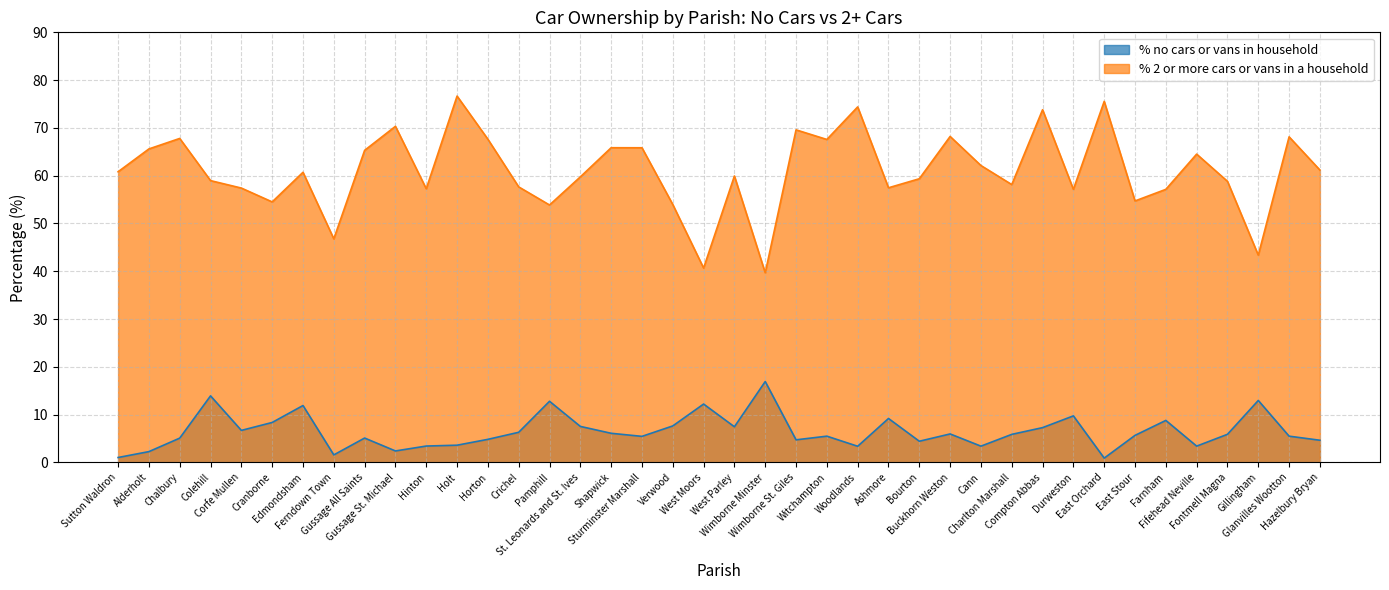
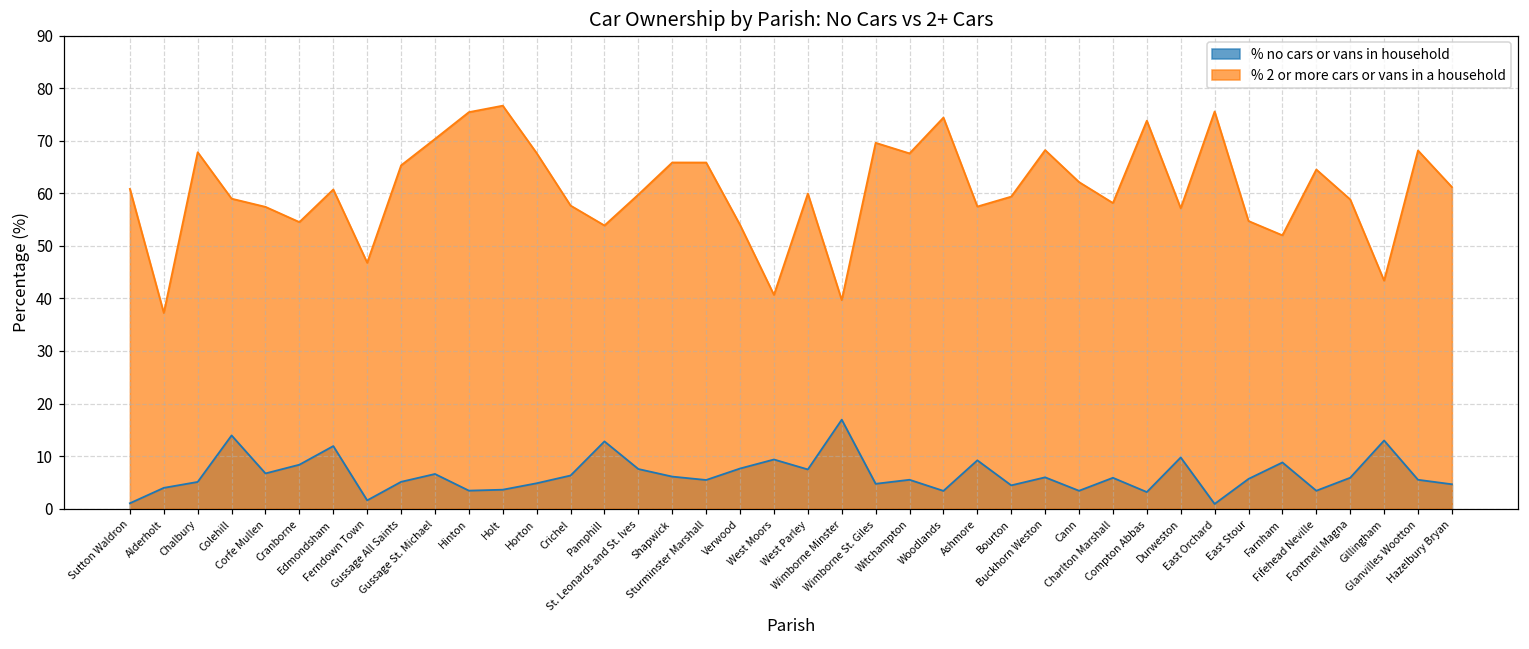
  {
    "% no cars or vans in household": {
      "Sutton Waldron": 1,
-     "Alderholt": 2,
+     "Alderholt": 4,
      "Chalbury": 5,
      "Colehill": 14,
      "Corfe Mullen": 7,
      "Cranborne": 8,
      "Edmondsham": 12,
      "Ferndown Town": 2,
      "Gussage All Saints": 5,
-     "Gussage St. Michael": 2,
+     "Gussage St. Michael": 7,
      "Hinton": 3,
      "Holt": 4,
      "Horton": 5,
      "Crichel": 6,
      "Pamphill": 13,
      "St. Leonards and St. Ives": 8,
      "Shapwick": 6,
      "Sturminster Marshall": 5,
      "Verwood": 8,
-     "West Moors": 12,
+     "West Moors": 9,
      "West Parley": 7,
      "Wimborne Minster": 17,
      "Wimborne St. Giles": 5,
      "Witchampton": 5,
      "Woodlands": 3,
      "Ashmore": 9,
      "Bourton": 4,
      "Buckhorn Weston": 6,
      "Cann": 3,
      "Charlton Marshall": 6,
-     "Compton Abbas": 7,
+     "Compton Abbas": 3,
      "Durweston": 10,
      "East Orchard": 1,
      "East Stour": 6,
      "Farnham": 9,
      "Fifehead Neville": 3,
      "Fontmell Magna": 6,
      "Gillingham": 13,
      "Glanvilles Wootton": 5,
      "Hazelbury Bryan": 5
    },
    "% 2 or more cars or vans in a household": {
      "Sutton Waldron": 61,
-     "Alderholt": 66,
+     "Alderholt": 37,
      "Chalbury": 68,
      "Colehill": 59,
      "Corfe Mullen": 57,
      "Cranborne": 55,
      "Edmondsham": 61,
      "Ferndown Town": 47,
      "Gussage All Saints": 65,
      "Gussage St. Michael": 70,
-     "Hinton": 57,
+     "Hinton": 75,
      "Holt": 77,
      "Horton": 68,
      "Crichel": 58,
      "Pamphill": 54,
      "St. Leonards and St. Ives": 60,
      "Shapwick": 66,
      "Sturminster Marshall": 66,
      "Verwood": 54,
      "West Moors": 41,
      "West Parley": 60,
      "Wimborne Minster": 40,
      "Wimborne St. Giles": 70,
      "Witchampton": 68,
      "Woodlands": 74,
      "Ashmore": 57,
      "Bourton": 59,
      "Buckhorn Weston": 68,
      "Cann": 62,
      "Charlton Marshall": 58,
      "Compton Abbas": 74,
      "Durweston": 57,
      "East Orchard": 76,
      "East Stour": 55,
-     "Farnham": 57,
+     "Farnham": 52,
      "Fifehead Neville": 65,
      "Fontmell Magna": 59,
      "Gillingham": 43,
      "Glanvilles Wootton": 68,
      "Hazelbury Bryan": 61
    }
  }
